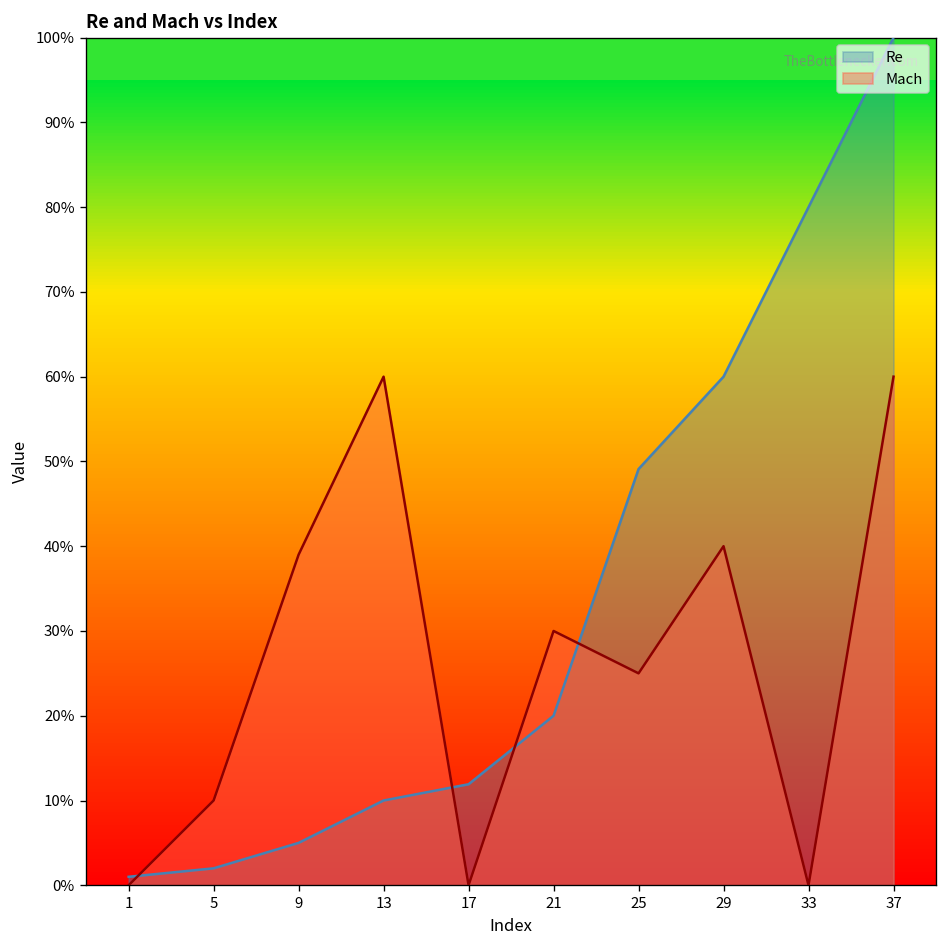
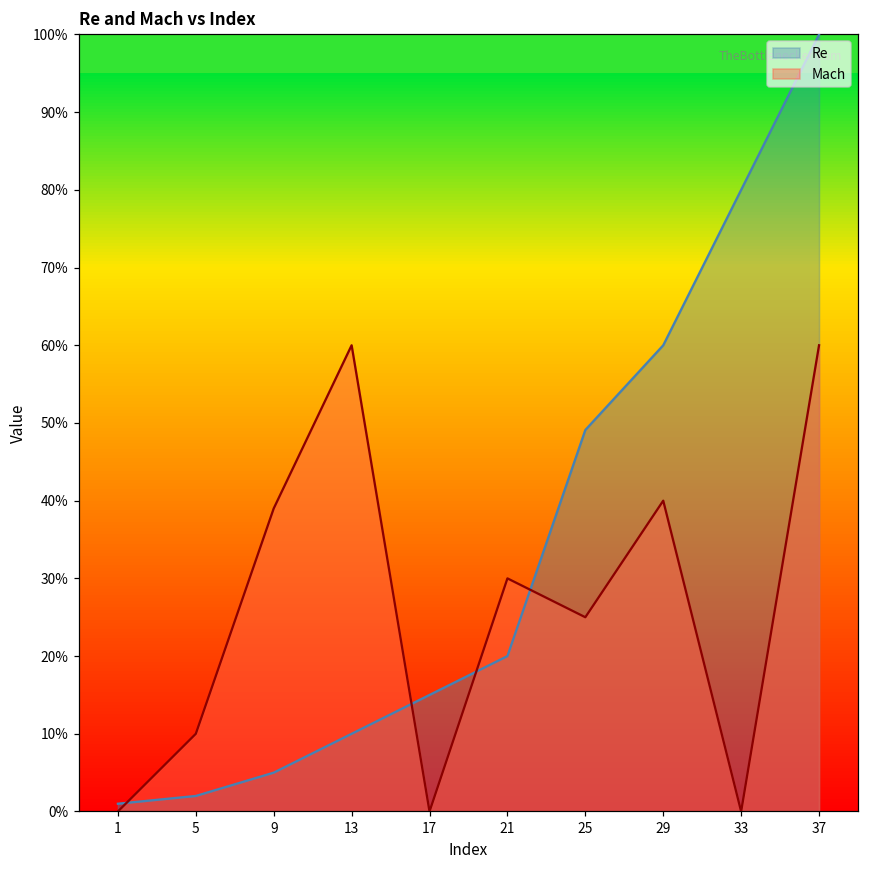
  {
    "Re": {
      "1": "1%",
      "5": "2%",
      "9": "5%",
      "13": "10%",
-     "17": "12%",
+     "17": "15%",
      "21": "20%",
      "25": "49%",
      "29": "60%",
      "33": "80%",
      "37": "100%"
    },
    "Mach": {
      "1": "0%",
      "5": "10%",
      "9": "39%",
      "13": "60%",
      "17": "0%",
      "21": "30%",
      "25": "25%",
      "29": "40%",
      "33": "0%",
      "37": "60%"
    }
  }
